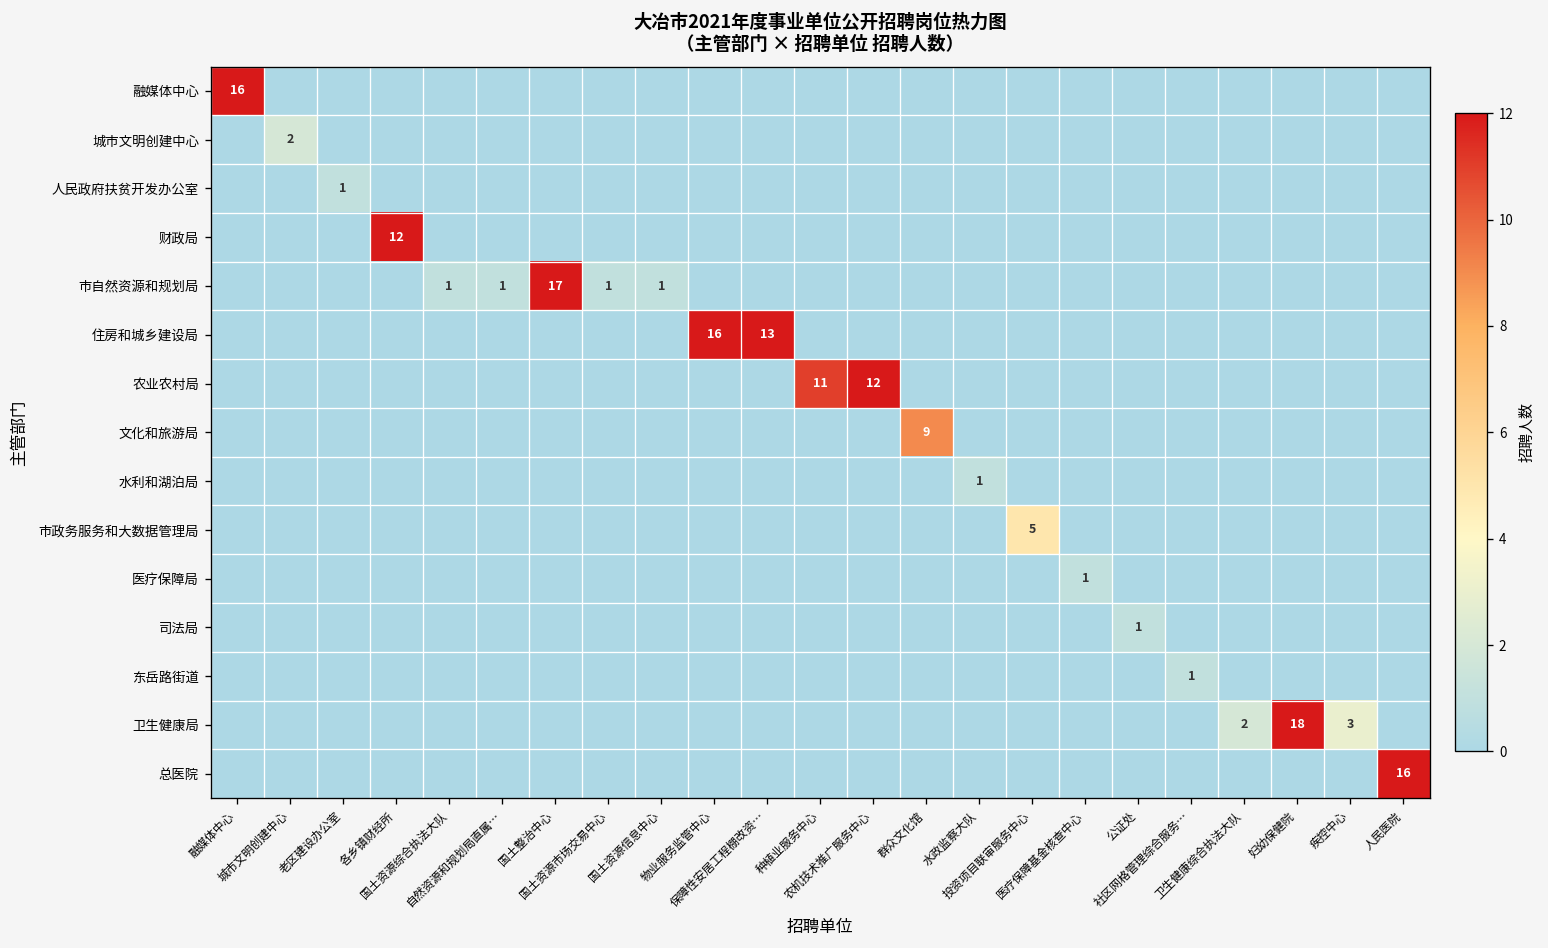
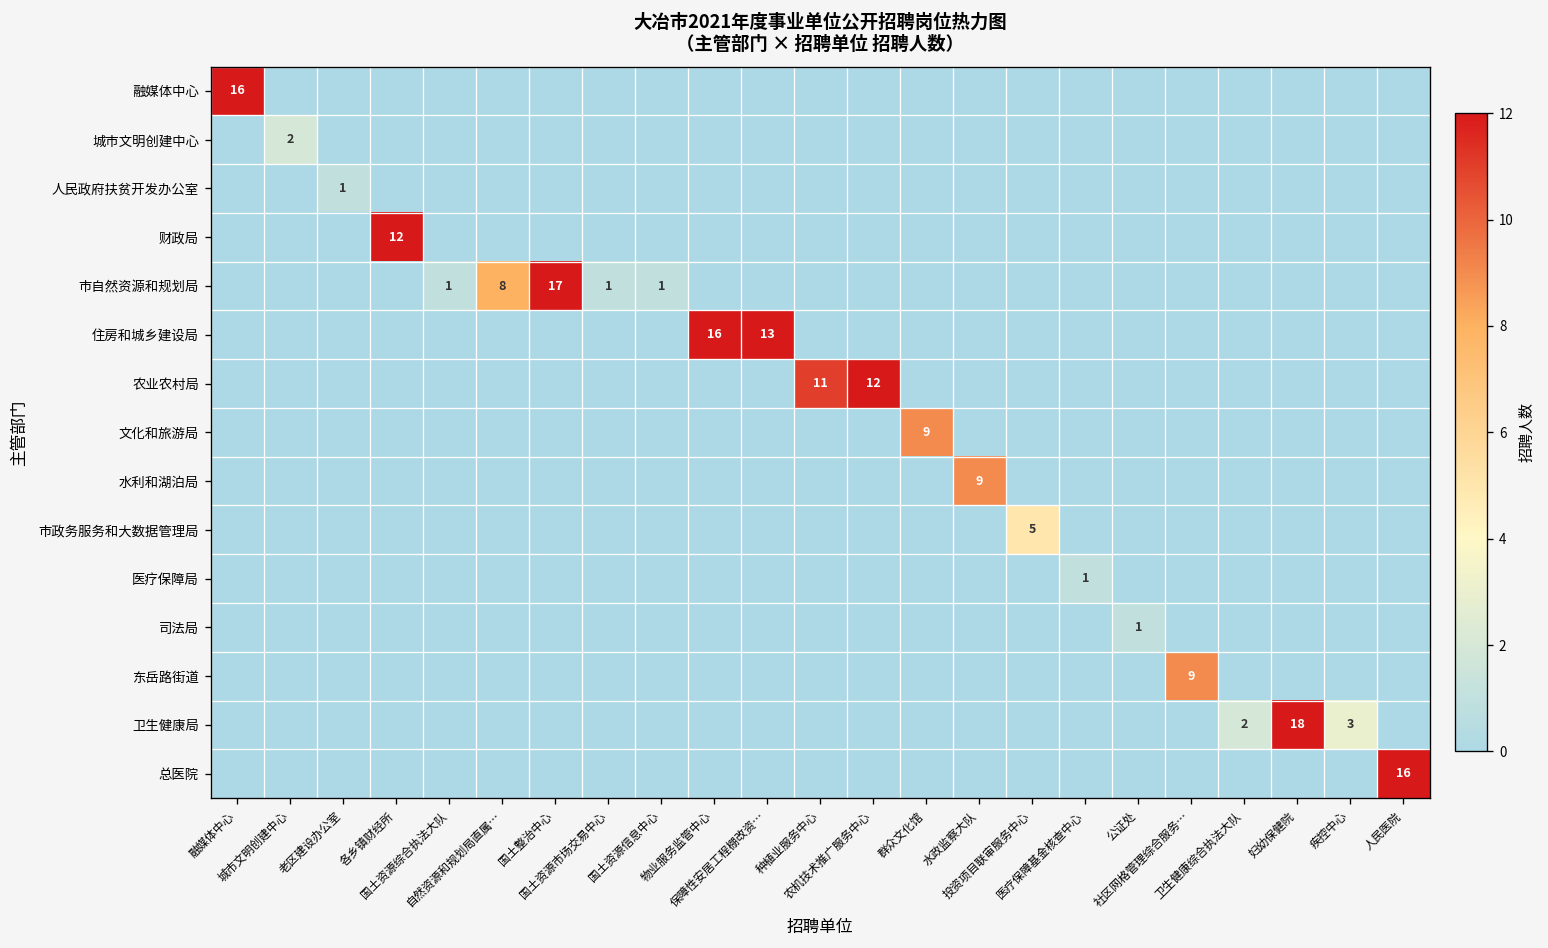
  {
    "融媒体中心": {
      "融媒体中心": 16
    },
    "城市文明创建中心": {
      "城市文明创建中心": 2
    },
    "人民政府扶贫开发办公室": {
      "老区建设办公室": 1
    },
    "财政局": {
      "各乡镇财经所": 12
    },
    "市自然资源和规划局": {
      "国土资源综合执法大队": 1,
-     "自然资源和规划局直属…": 1,
+     "自然资源和规划局直属…": 8,
      "国土整治中心": 17,
      "国土资源市场交易中心": 1,
      "国土资源信息中心": 1
    },
    "住房和城乡建设局": {
      "物业服务监管中心": 16,
      "保障性安居工程棚改资…": 13
    },
    "农业农村局": {
      "种植业服务中心": 11,
      "农机技术推广服务中心": 12
    },
    "文化和旅游局": {
      "群众文化馆": 9
    },
    "水利和湖泊局": {
-     "水政监察大队": 1
+     "水政监察大队": 9
    },
    "市政务服务和大数据管理局": {
      "投资项目联审服务中心": 5
    },
    "医疗保障局": {
      "医疗保障基金核查中心": 1
    },
    "司法局": {
      "公证处": 1
    },
    "东岳路街道": {
-     "社区网格管理综合服务…": 1
+     "社区网格管理综合服务…": 9
    },
    "卫生健康局": {
      "卫生健康综合执法大队": 2,
      "妇幼保健院": 18,
      "疾控中心": 3
    },
    "总医院": {
      "人民医院": 16
    }
  }
